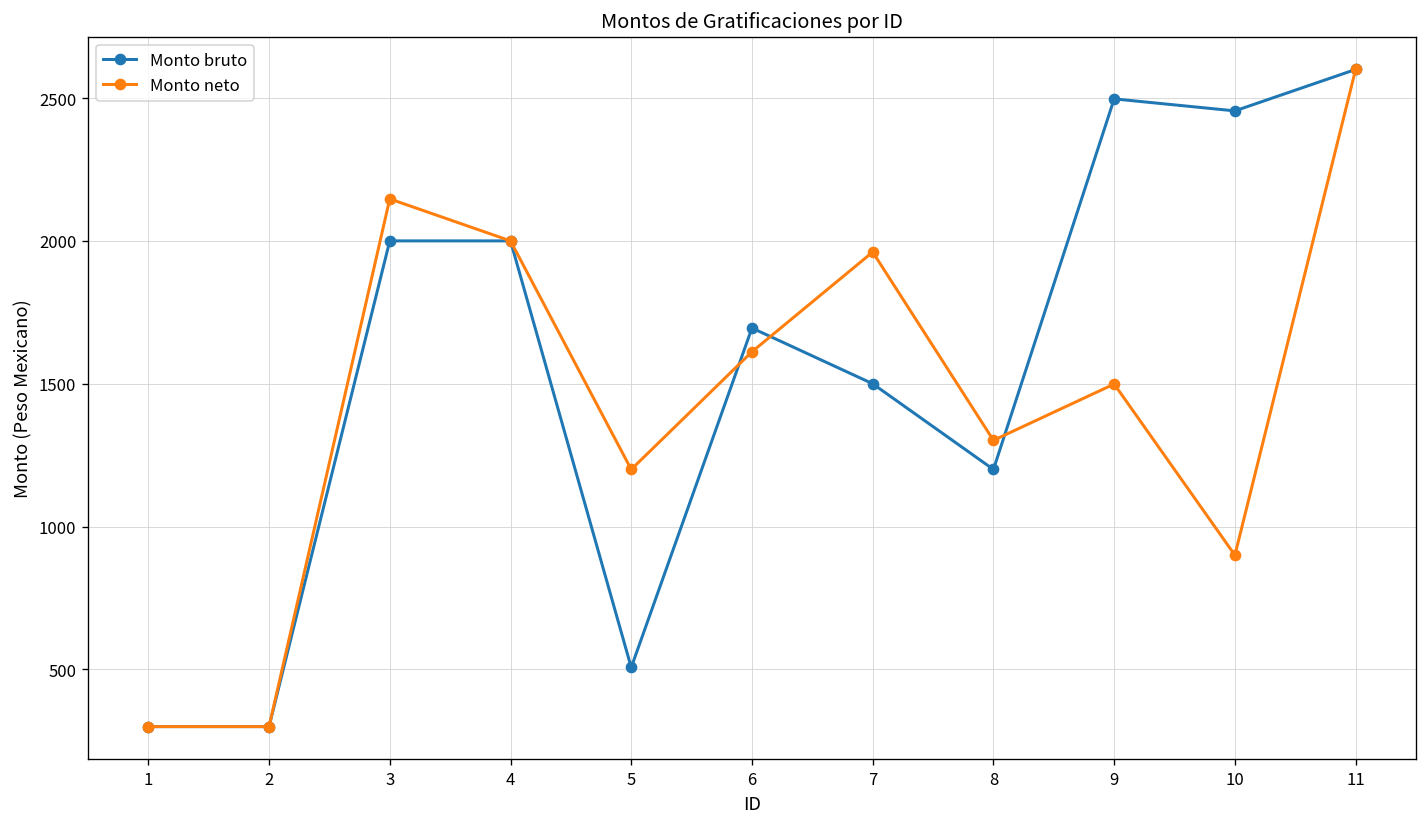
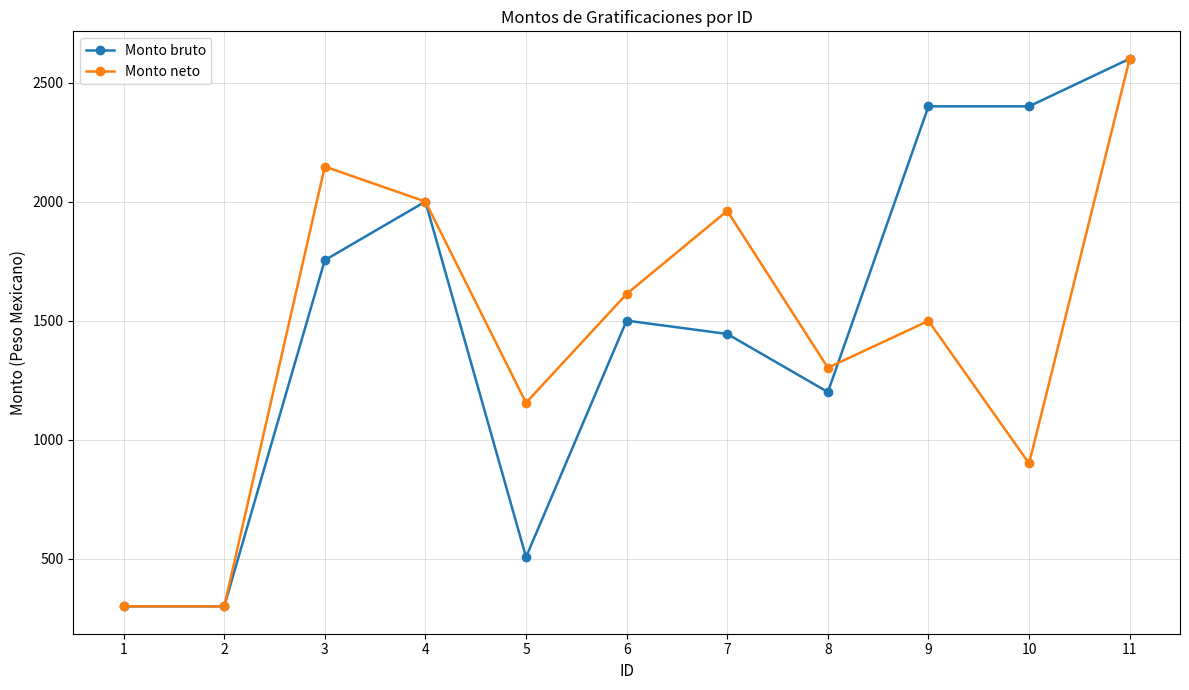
  {
    "Monto bruto": {
-     "3": 2000,
+     "3": 1750,
      "5": 510,
-     "6": 1700,
-     "7": 1500,
+     "6": 1500,
+     "7": 1440,
      "8": 1200,
-     "9": 2500,
-     "10": 2460
+     "9": 2400,
+     "10": 2400
    },
    "Monto neto": {
      "3": 2150,
-     "5": 1200,
+     "5": 1160,
      "6": 1610,
      "7": 1960,
      "8": 1300,
      "9": 1500,
      "10": 900
    }
  }
